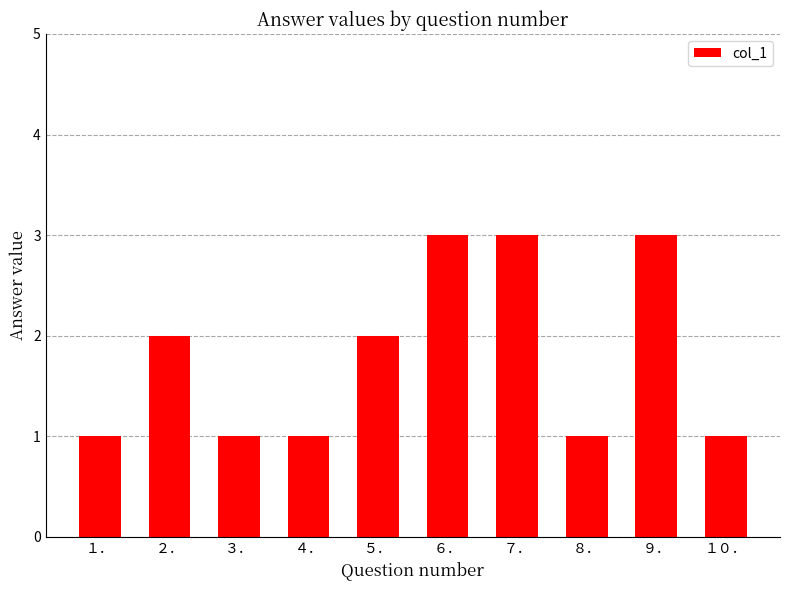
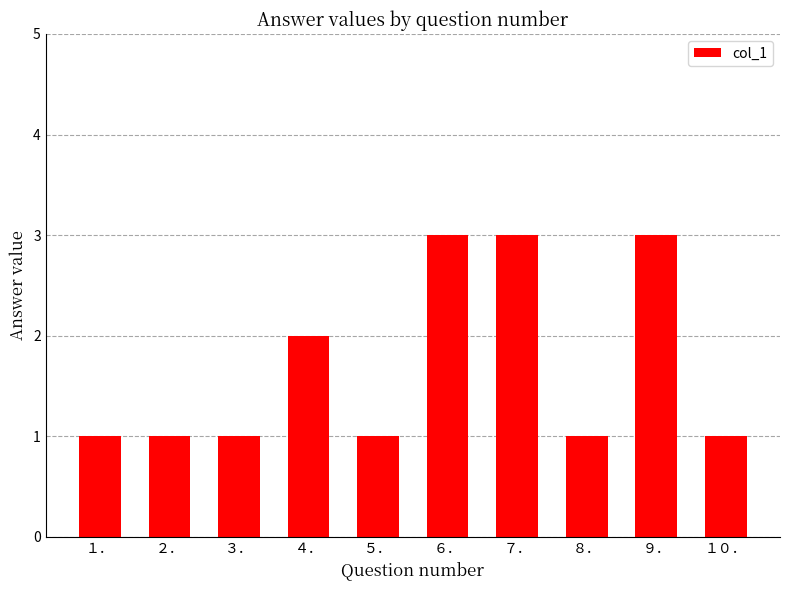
  {
    "１．": 1,
-   "２．": 2,
+   "２．": 1,
    "３．": 1,
-   "４．": 1,
-   "５．": 2,
+   "４．": 2,
+   "５．": 1,
    "６．": 3,
    "７．": 3,
    "８．": 1,
    "９．": 3,
    "１０．": 1
  }
